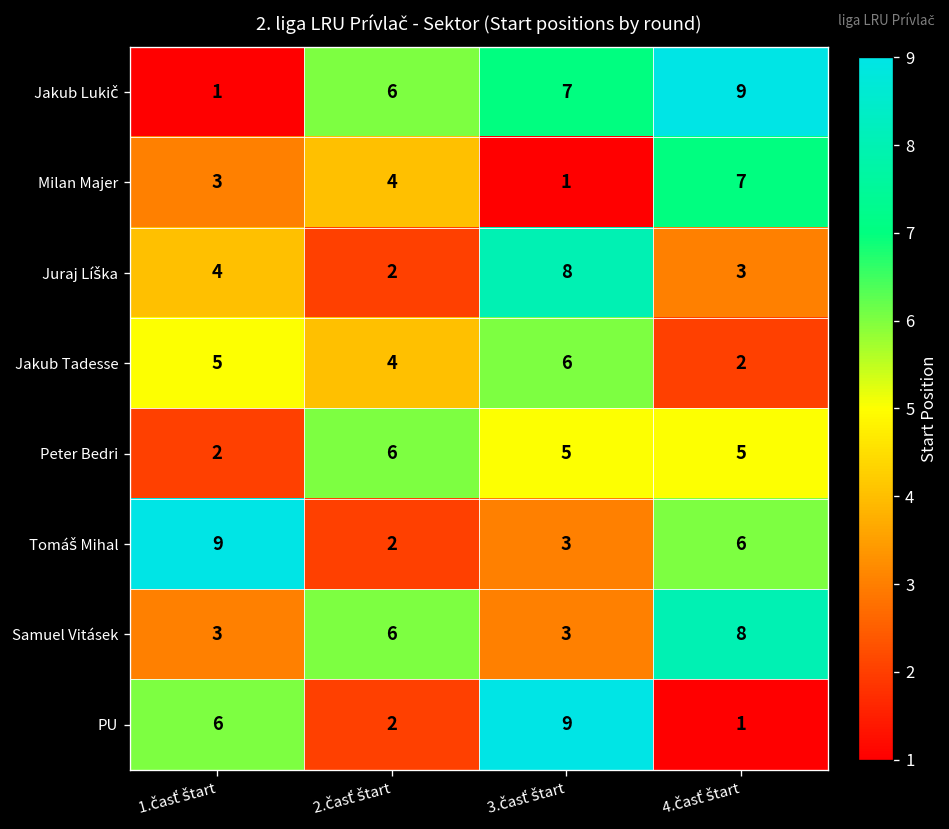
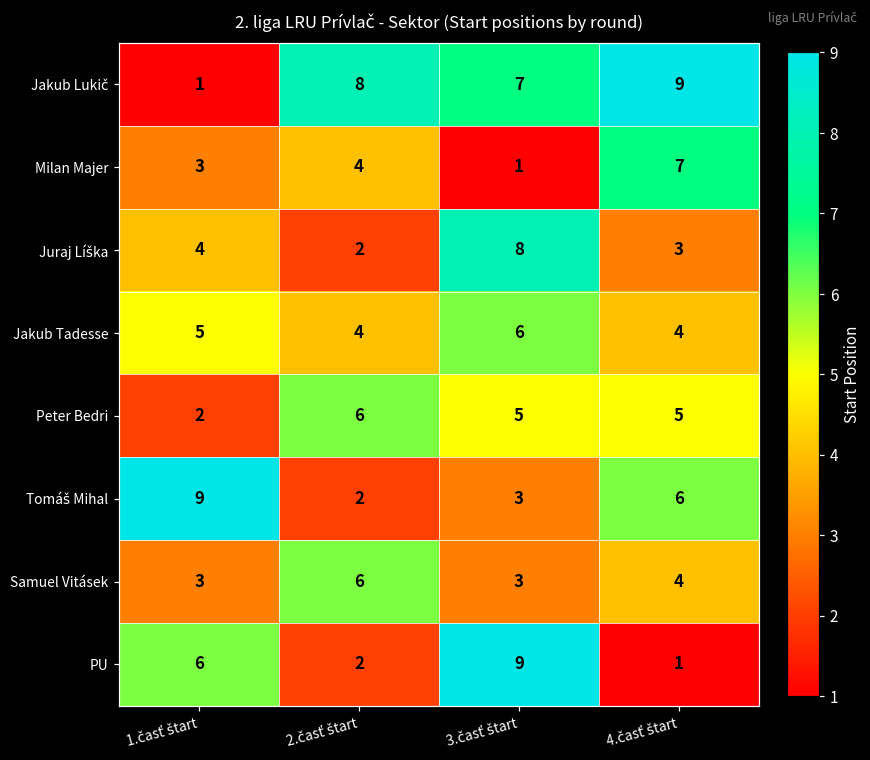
  {
    "Jakub Lukič": {
      "1.časť štart": 1,
-     "2.časť štart": 6,
+     "2.časť štart": 8,
      "3.časť štart": 7,
      "4.časť štart": 9
    },
    "Milan Majer": {
      "1.časť štart": 3,
      "2.časť štart": 4,
      "3.časť štart": 1,
      "4.časť štart": 7
    },
    "Juraj Líška": {
      "1.časť štart": 4,
      "2.časť štart": 2,
      "3.časť štart": 8,
      "4.časť štart": 3
    },
    "Jakub Tadesse": {
      "1.časť štart": 5,
      "2.časť štart": 4,
      "3.časť štart": 6,
-     "4.časť štart": 2
+     "4.časť štart": 4
    },
    "Peter Bedri": {
      "1.časť štart": 2,
      "2.časť štart": 6,
      "3.časť štart": 5,
      "4.časť štart": 5
    },
    "Tomáš Mihal": {
      "1.časť štart": 9,
      "2.časť štart": 2,
      "3.časť štart": 3,
      "4.časť štart": 6
    },
    "Samuel Vitásek": {
      "1.časť štart": 3,
      "2.časť štart": 6,
      "3.časť štart": 3,
-     "4.časť štart": 8
+     "4.časť štart": 4
    },
    "PU": {
      "1.časť štart": 6,
      "2.časť štart": 2,
      "3.časť štart": 9,
      "4.časť štart": 1
    }
  }
